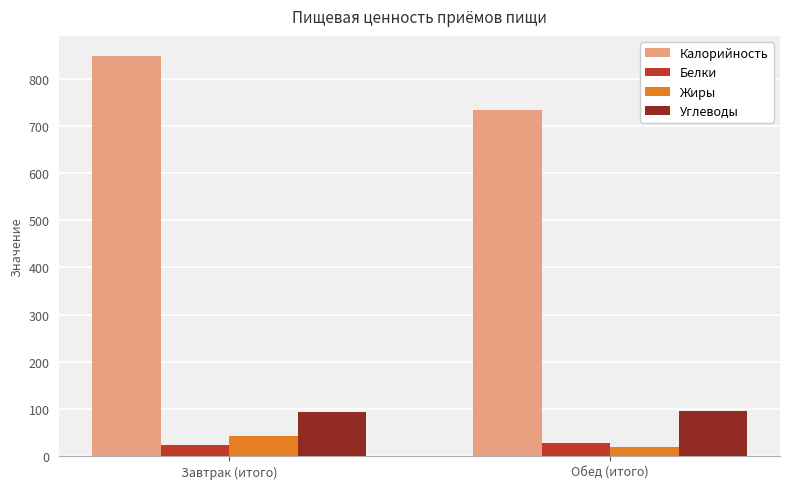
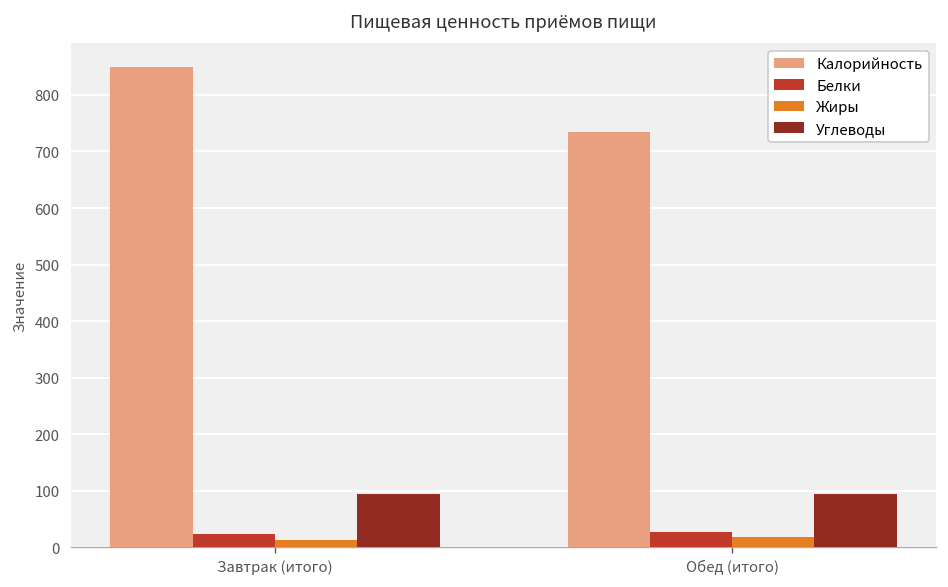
  {
    "Калорийность": {
      "Завтрак (итого)": 850,
      "Обед (итого)": 730
    },
    "Жиры": {
-     "Завтрак (итого)": 40,
+     "Завтрак (итого)": 10,
      "Обед (итого)": 20
    }
  }
